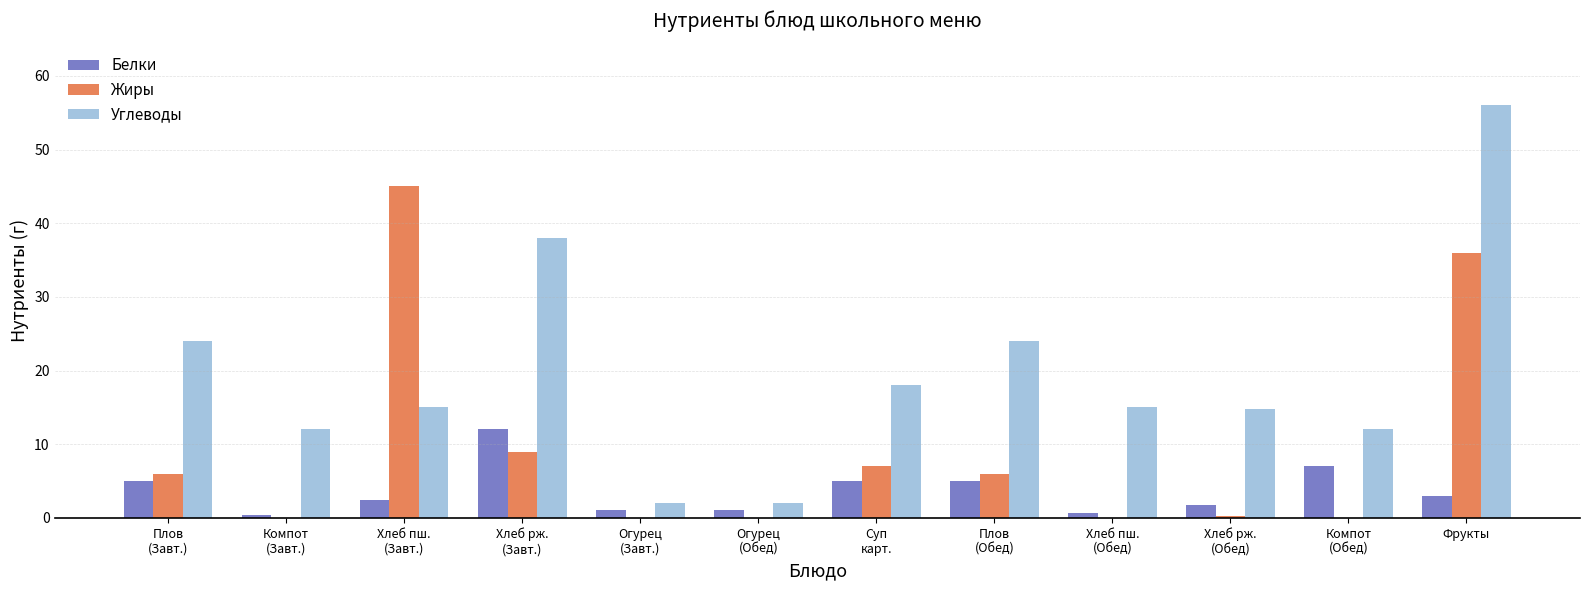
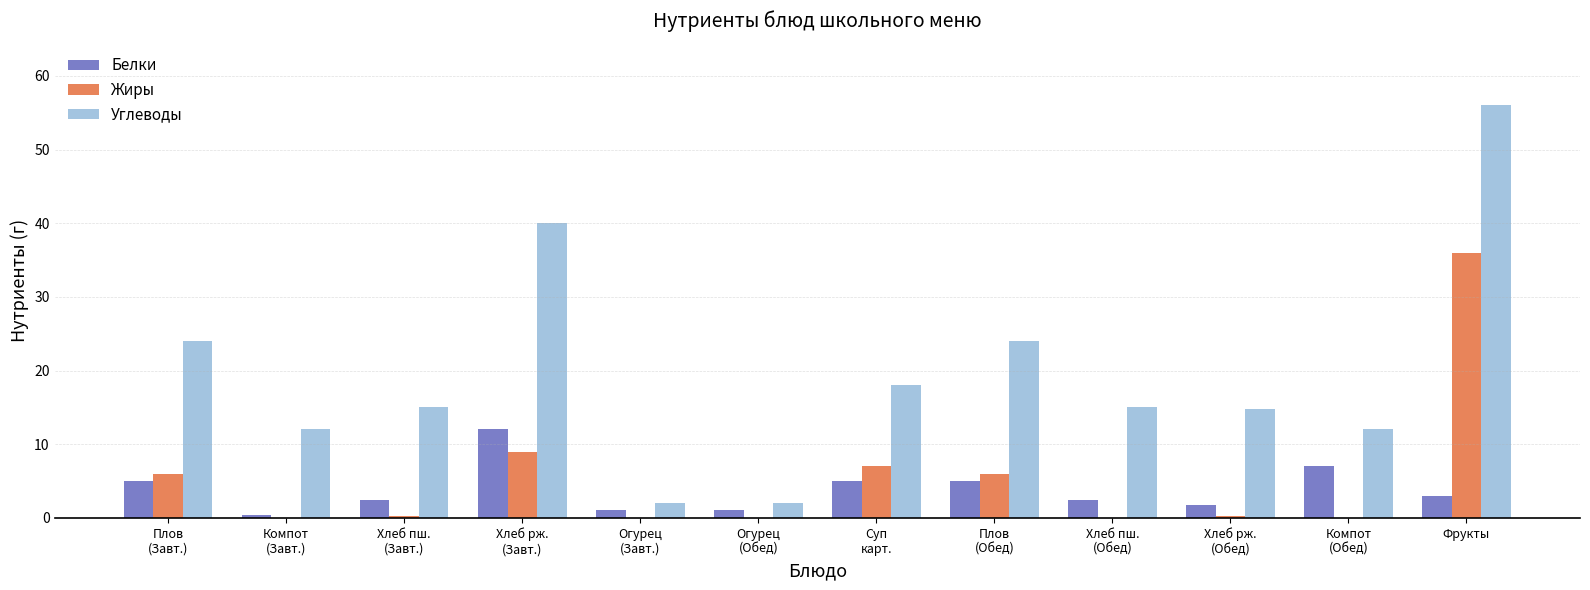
  {
    "Белки": {
      "Плов (Завт.)": 5,
      "Компот (Завт.)": 0,
      "Хлеб пш. (Завт.)": 2,
      "Хлеб рж. (Завт.)": 12,
      "Огурец (Завт.)": 1,
      "Огурец (Обед)": 1,
      "Суп карт.": 5,
      "Плов (Обед)": 5,
-     "Хлеб пш. (Обед)": 1,
+     "Хлеб пш. (Обед)": 2,
      "Хлеб рж. (Обед)": 2,
      "Компот (Обед)": 7,
      "Фрукты": 3
    },
    "Жиры": {
      "Плов (Завт.)": 6,
      "Компот (Завт.)": 0,
-     "Хлеб пш. (Завт.)": 45,
+     "Хлеб пш. (Завт.)": 0,
      "Хлеб рж. (Завт.)": 9,
      "Огурец (Завт.)": 0,
      "Огурец (Обед)": 0,
      "Суп карт.": 7,
      "Плов (Обед)": 6,
      "Хлеб пш. (Обед)": 0,
      "Компот (Обед)": 0,
      "Фрукты": 36
    },
    "Углеводы": {
      "Плов (Завт.)": 24,
      "Компот (Завт.)": 12,
      "Хлеб пш. (Завт.)": 15,
-     "Хлеб рж. (Завт.)": 38,
+     "Хлеб рж. (Завт.)": 40,
      "Огурец (Завт.)": 2,
      "Огурец (Обед)": 2,
      "Суп карт.": 18,
      "Плов (Обед)": 24,
      "Хлеб пш. (Обед)": 15,
      "Хлеб рж. (Обед)": 15,
      "Компот (Обед)": 12,
      "Фрукты": 56
    }
  }
